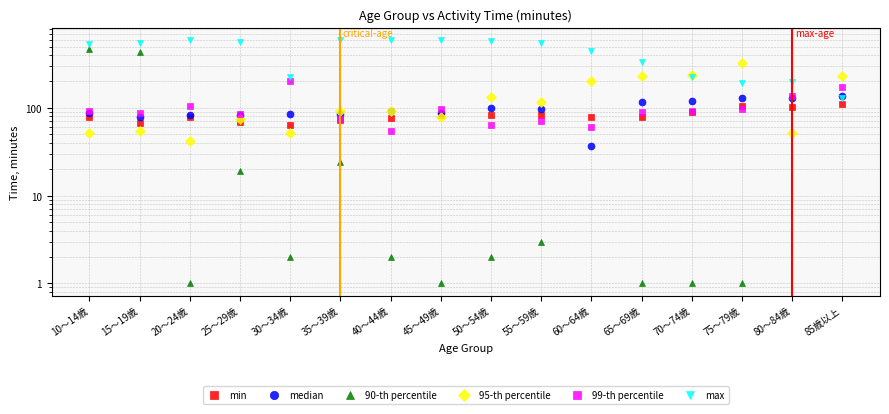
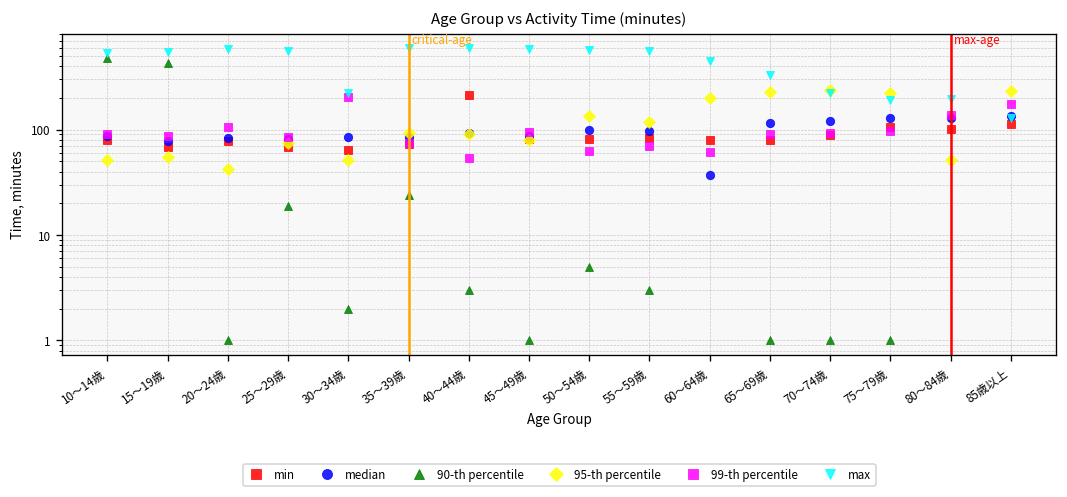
  {
    "min": {
      "10～14歳": 80,
      "15～19歳": 70,
      "25～29歳": 70,
      "30～34歳": 60,
-     "40～44歳": 80,
+     "40～44歳": 210,
      "50～54歳": 80,
      "55～59歳": 80,
      "60～64歳": 80,
      "65～69歳": 80,
      "75～79歳": 110,
      "80～84歳": 100,
      "85歳以上": 110
    },
    "median": {
      "15～19歳": 80,
      "30～34歳": 90,
      "35～39歳": 90,
      "50～54歳": 100,
      "55～59歳": 100,
      "60～64歳": 37,
      "65～69歳": 120,
      "70～74歳": 120,
      "75～79歳": 130
    },
    "90-th percentile": {
      "10～14歳": 500,
      "15～19歳": 400,
      "20～24歳": 1,
      "25～29歳": 19,
      "30～34歳": 2,
      "35～39歳": 24,
-     "40～44歳": 2,
+     "40～44歳": 3,
      "45～49歳": 1,
-     "50～54歳": 2,
+     "50～54歳": 5,
      "55～59歳": 3,
      "65～69歳": 1,
      "70～74歳": 1,
      "75～79歳": 1
    },
    "95-th percentile": {
      "10～14歳": 50,
      "15～19歳": 60,
      "20～24歳": 40,
      "25～29歳": 70,
      "30～34歳": 50,
      "35～39歳": 90,
      "50～54歳": 130,
      "55～59歳": 120,
      "60～64歳": 200,
      "65～69歳": 230,
-     "75～79歳": 330,
+     "75～79歳": 220,
      "80～84歳": 50,
      "85歳以上": 230
    },
    "99-th percentile": {
      "15～19歳": 90,
      "20～24歳": 110,
      "30～34歳": 200,
      "40～44歳": 50,
      "45～49歳": 100,
      "50～54歳": 60,
      "55～59歳": 70,
      "60～64歳": 60,
      "65～69歳": 90,
      "75～79歳": 100,
      "85歳以上": 180
    },
    "max": {
      "10～14歳": 500,
      "15～19歳": 500,
      "20～24歳": 600,
      "25～29歳": 600,
      "30～34歳": 230,
      "35～39歳": 600,
      "40～44歳": 600,
      "45～49歳": 600,
      "50～54歳": 600,
      "55～59歳": 600,
      "60～64歳": 400,
      "65～69歳": 330,
      "75～79歳": 190,
      "80～84歳": 200
    }
  }
